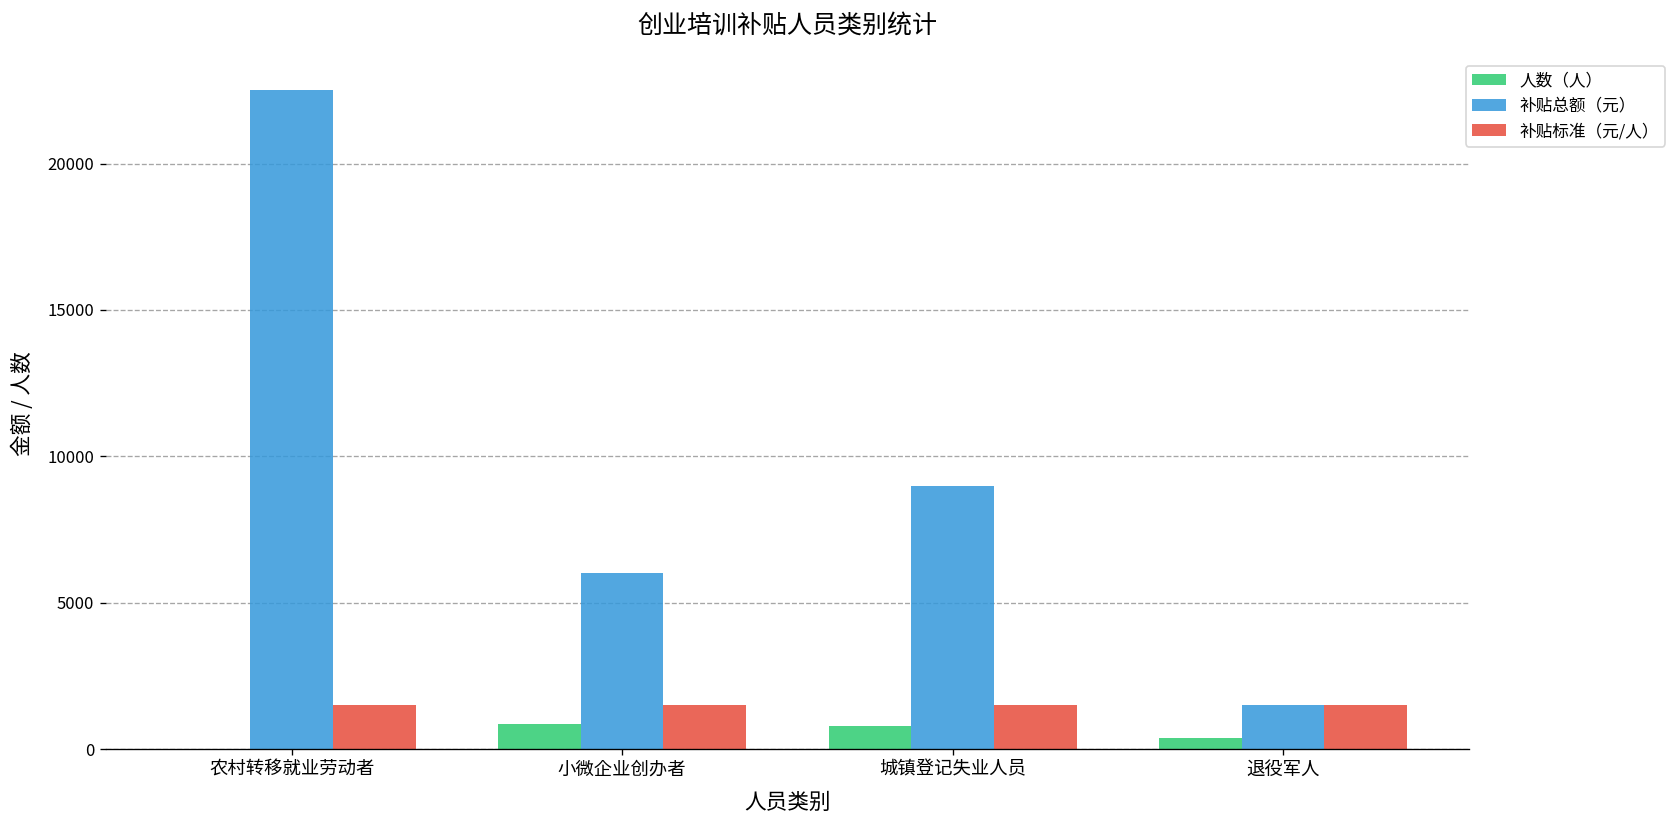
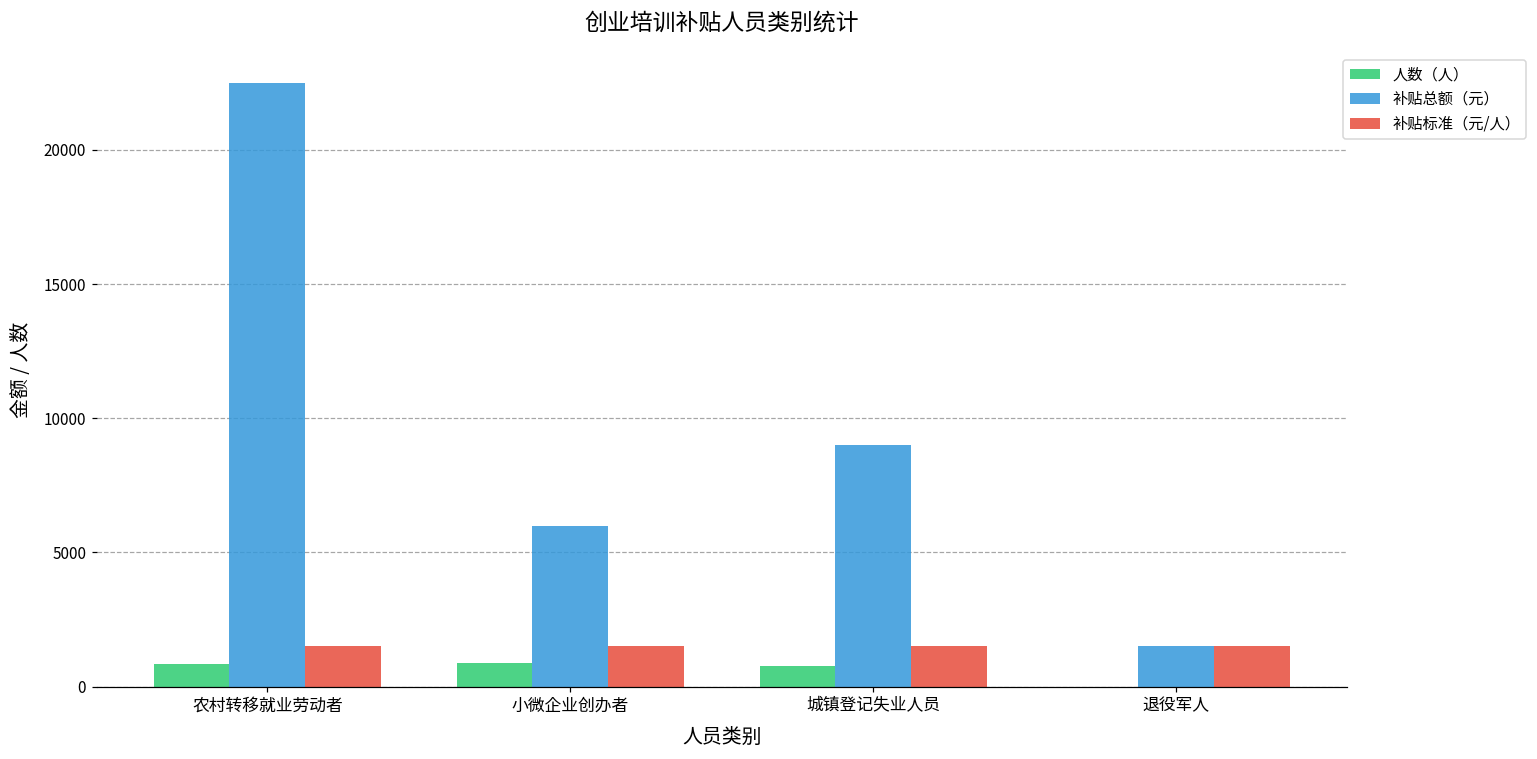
  {
    "人数（人）": {
-     "农村转移就业劳动者": 0,
+     "农村转移就业劳动者": 800,
      "小微企业创办者": 900,
      "城镇登记失业人员": 800,
-     "退役军人": 400
+     "退役军人": 0
    },
    "补贴总额（元）": {
      "农村转移就业劳动者": 22500,
      "小微企业创办者": 6000,
      "城镇登记失业人员": 9000,
      "退役军人": 1500
    },
    "补贴标准（元/人）": {
      "农村转移就业劳动者": 1500,
      "小微企业创办者": 1500,
      "城镇登记失业人员": 1500,
      "退役军人": 1500
    }
  }
